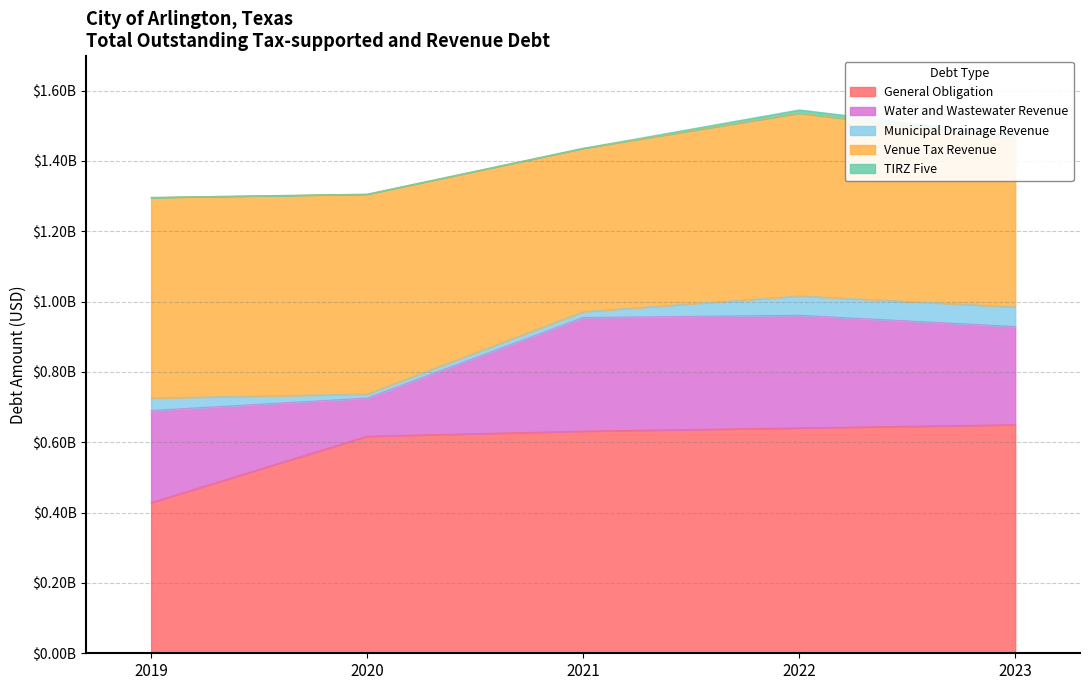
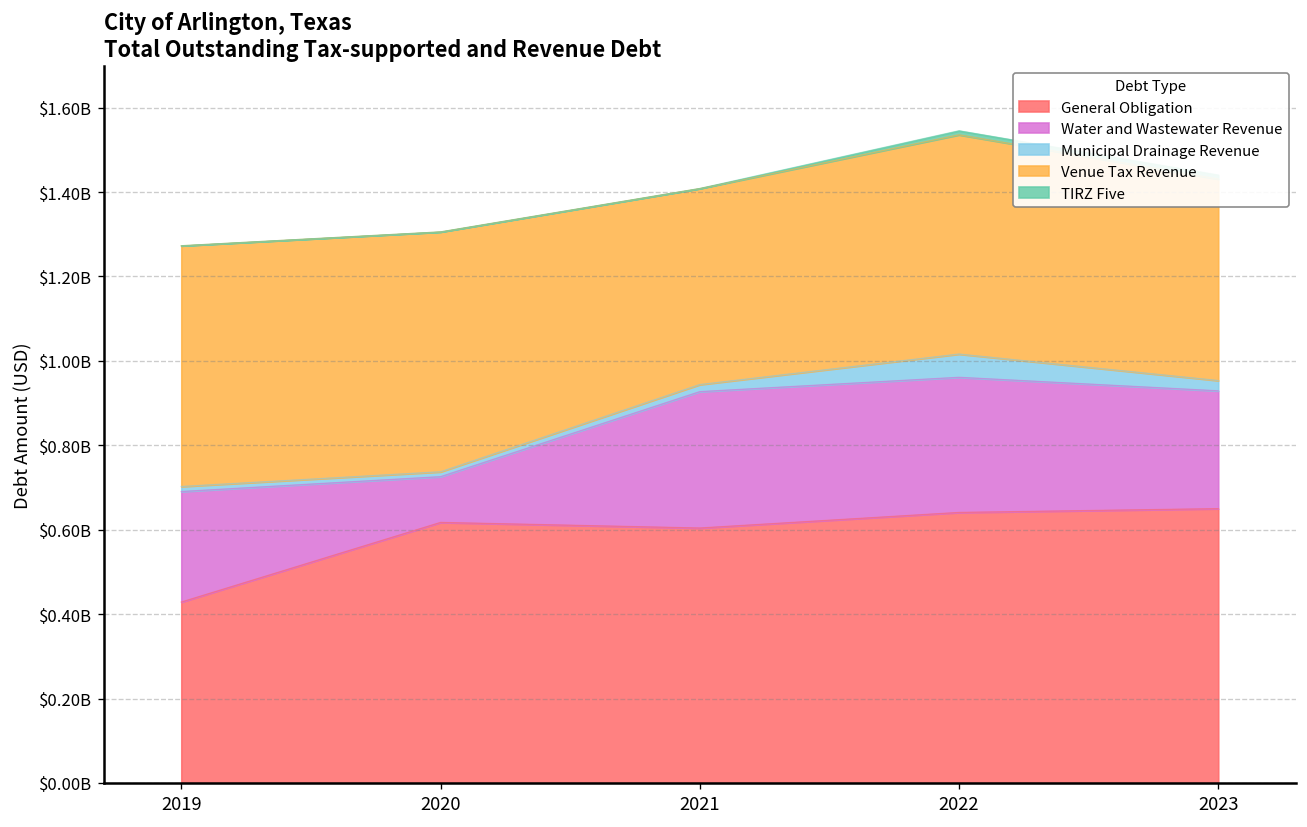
  {
    "General Obligation": {
      "2019": "$430000000",
      "2020": "$620000000",
-     "2021": "$630000000",
+     "2021": "$600000000",
      "2022": "$640000000",
      "2023": "$650000000"
    },
    "Water and Wastewater Revenue": {
      "2019": "$260000000",
      "2020": "$110000000",
      "2021": "$320000000",
      "2022": "$320000000",
      "2023": "$280000000"
    },
    "Municipal Drainage Revenue": {
-     "2019": "$40000000",
+     "2019": "$10000000",
      "2020": "$10000000",
      "2021": "$20000000",
      "2022": "$60000000",
-     "2023": "$60000000"
+     "2023": "$20000000"
    },
    "Venue Tax Revenue": {
      "2022": "$520000000"
    },
    "TIRZ Five": {
      "2022": "$10000000"
    }
  }
